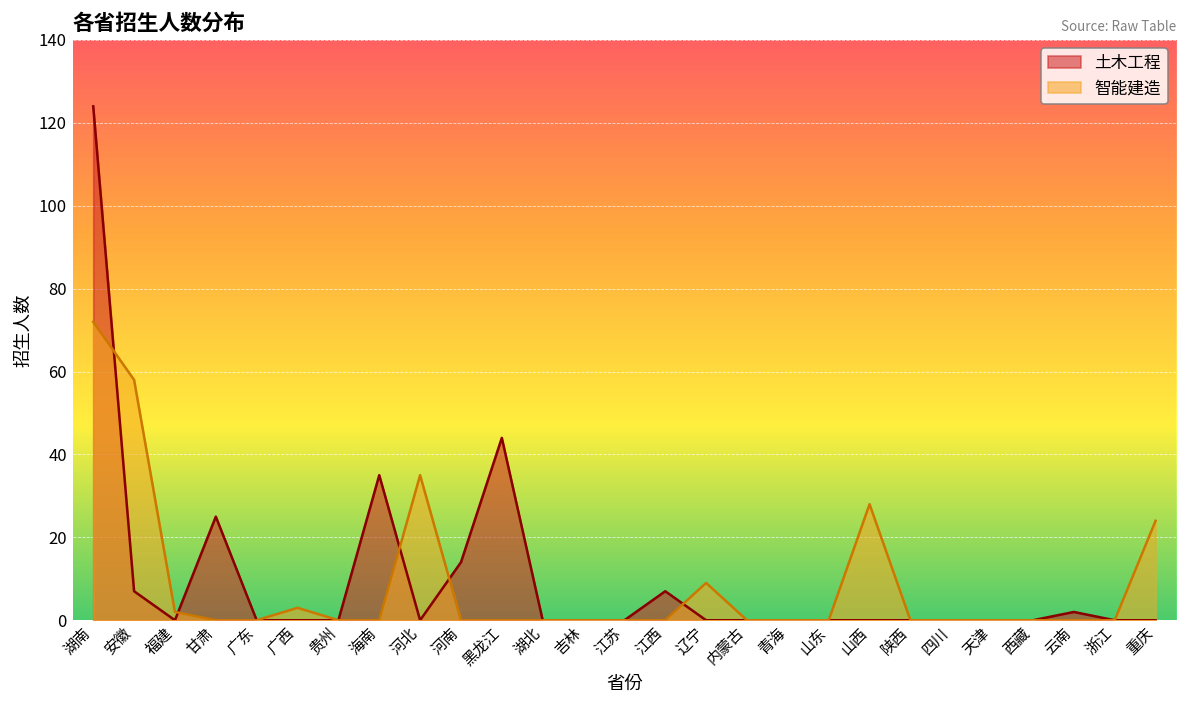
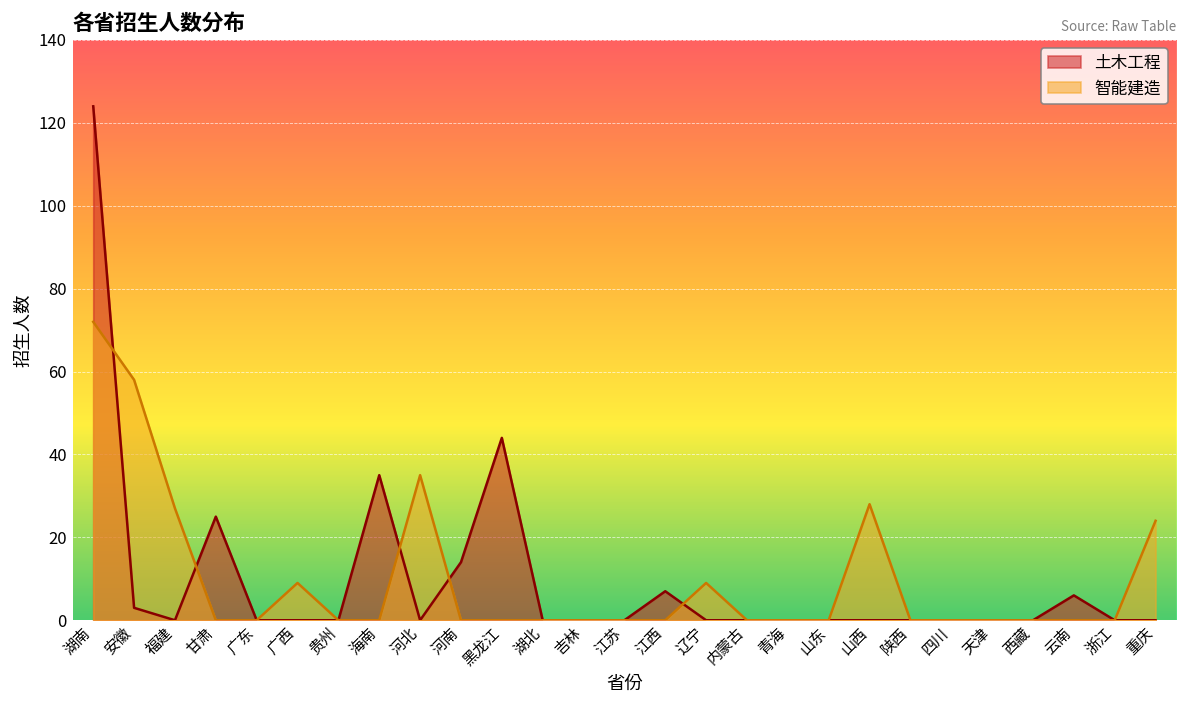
  {
    "土木工程": {
      "湖南": 124,
-     "安徽": 7,
+     "安徽": 3,
      "福建": 0,
      "甘肃": 25,
      "广西": 0,
      "海南": 35,
      "河北": 0,
      "河南": 14,
      "黑龙江": 44,
      "江西": 7,
      "辽宁": 0,
      "山西": 0,
-     "云南": 2,
+     "云南": 6,
      "重庆": 0
    },
    "智能建造": {
      "湖南": 72,
      "安徽": 58,
-     "福建": 2,
+     "福建": 27,
      "甘肃": 0,
-     "广西": 3,
+     "广西": 9,
      "海南": 0,
      "河北": 35,
      "河南": 0,
      "黑龙江": 0,
      "江西": 0,
      "辽宁": 9,
      "山西": 28,
      "云南": 0,
      "重庆": 24
    }
  }
